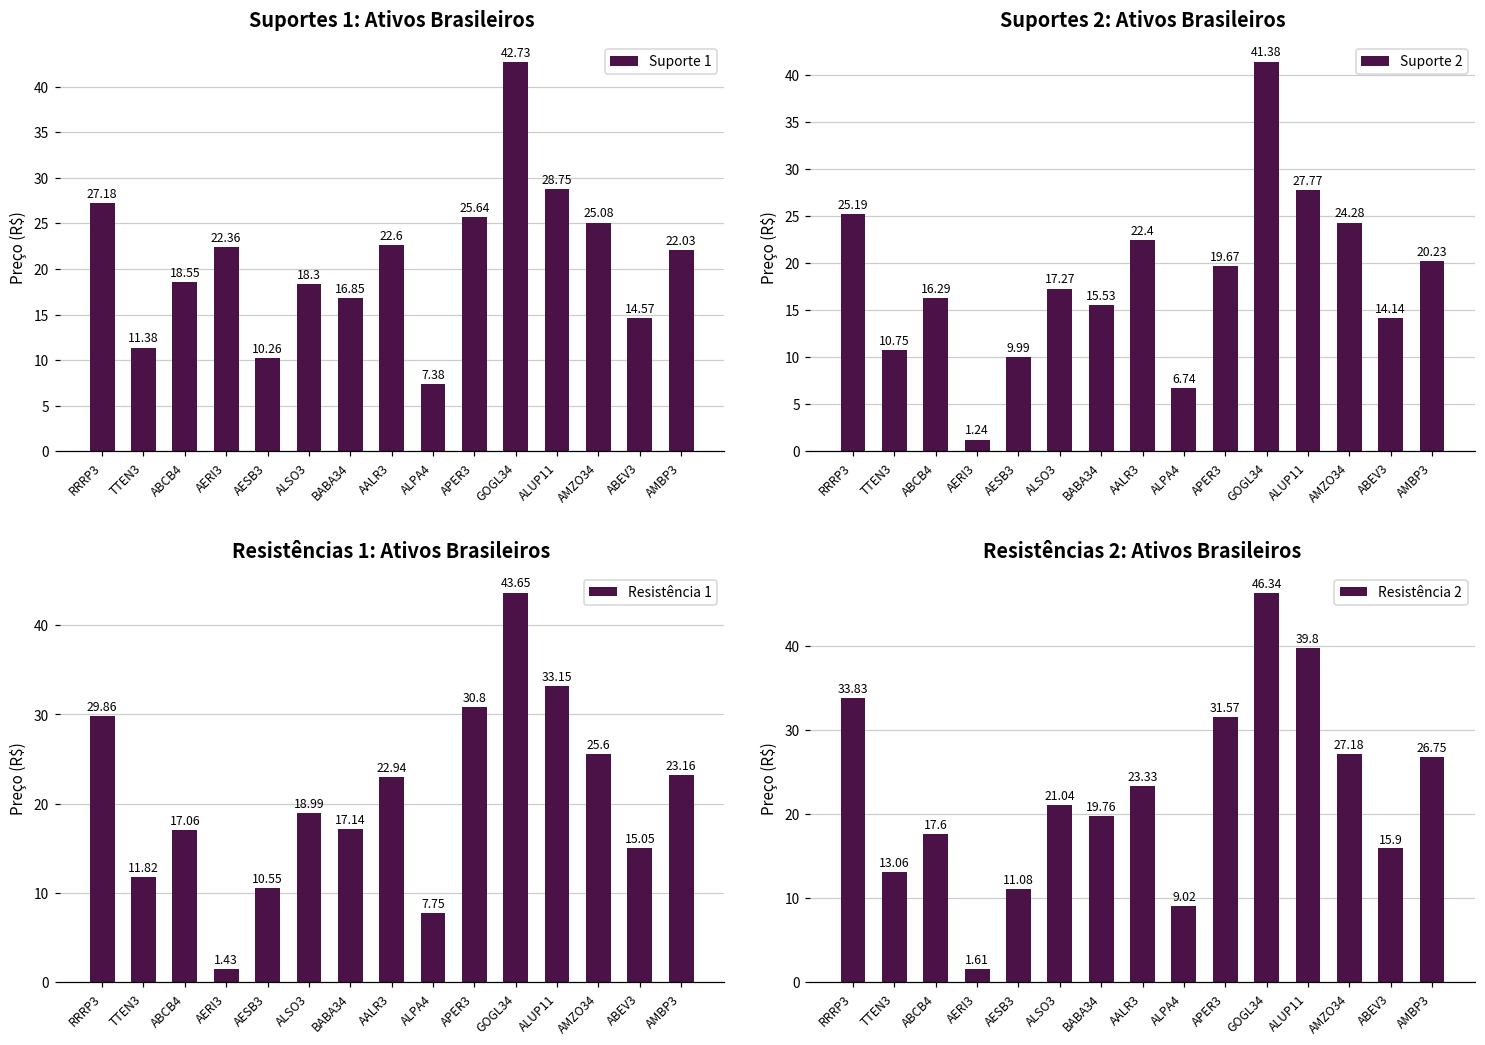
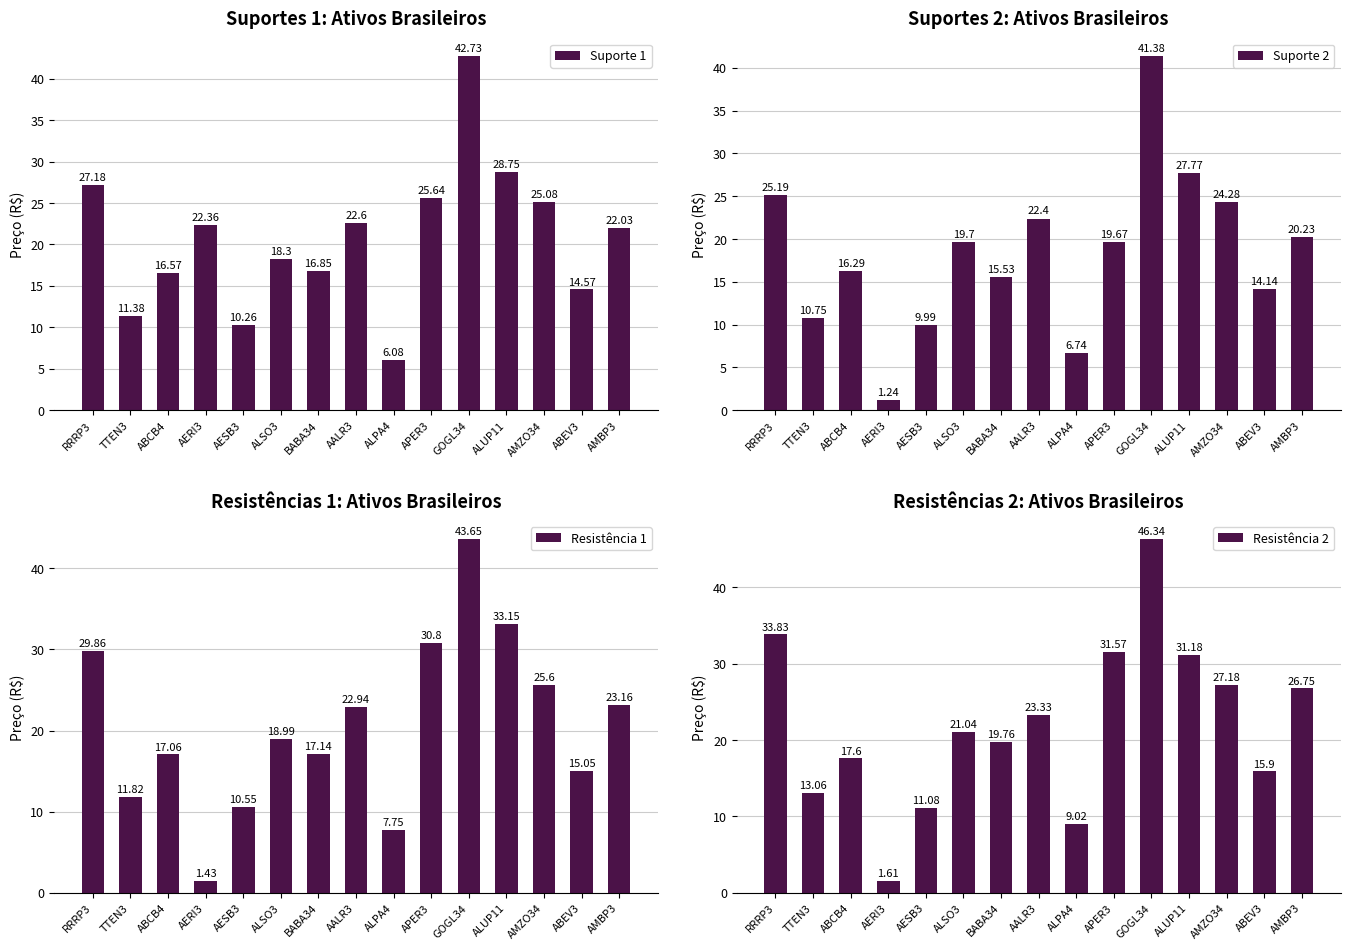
  {
    "Suportes 1: Ativos Brasileiros": {
      "RRRP3": 27.18,
      "TTEN3": 11.38,
-     "ABCB4": 18.55,
+     "ABCB4": 16.57,
      "AERI3": 22.36,
      "AESB3": 10.26,
      "ALSO3": 18.3,
      "BABA34": 16.85,
      "AALR3": 22.6,
-     "ALPA4": 7.38,
+     "ALPA4": 6.08,
      "APER3": 25.64,
      "GOGL34": 42.73,
      "ALUP11": 28.75,
      "AMZO34": 25.08,
      "ABEV3": 14.57,
      "AMBP3": 22.03
    },
    "Suportes 2: Ativos Brasileiros": {
      "RRRP3": 25.19,
      "TTEN3": 10.75,
      "ABCB4": 16.29,
      "AERI3": 1.24,
      "AESB3": 9.99,
-     "ALSO3": 17.27,
+     "ALSO3": 19.7,
      "BABA34": 15.53,
      "AALR3": 22.4,
      "ALPA4": 6.74,
      "APER3": 19.67,
      "GOGL34": 41.38,
      "ALUP11": 27.77,
      "AMZO34": 24.28,
      "ABEV3": 14.14,
      "AMBP3": 20.23
    },
    "Resistências 1: Ativos Brasileiros": {
      "RRRP3": 29.86,
      "TTEN3": 11.82,
      "ABCB4": 17.06,
      "AERI3": 1.43,
      "AESB3": 10.55,
      "ALSO3": 18.99,
      "BABA34": 17.14,
      "AALR3": 22.94,
      "ALPA4": 7.75,
      "APER3": 30.8,
      "GOGL34": 43.65,
      "ALUP11": 33.15,
      "AMZO34": 25.6,
      "ABEV3": 15.05,
      "AMBP3": 23.16
    },
    "Resistências 2: Ativos Brasileiros": {
      "RRRP3": 33.83,
      "TTEN3": 13.06,
      "ABCB4": 17.6,
      "AERI3": 1.61,
      "AESB3": 11.08,
      "ALSO3": 21.04,
      "BABA34": 19.76,
      "AALR3": 23.33,
      "ALPA4": 9.02,
      "APER3": 31.57,
      "GOGL34": 46.34,
-     "ALUP11": 39.8,
+     "ALUP11": 31.18,
      "AMZO34": 27.18,
      "ABEV3": 15.9,
      "AMBP3": 26.75
    }
  }
